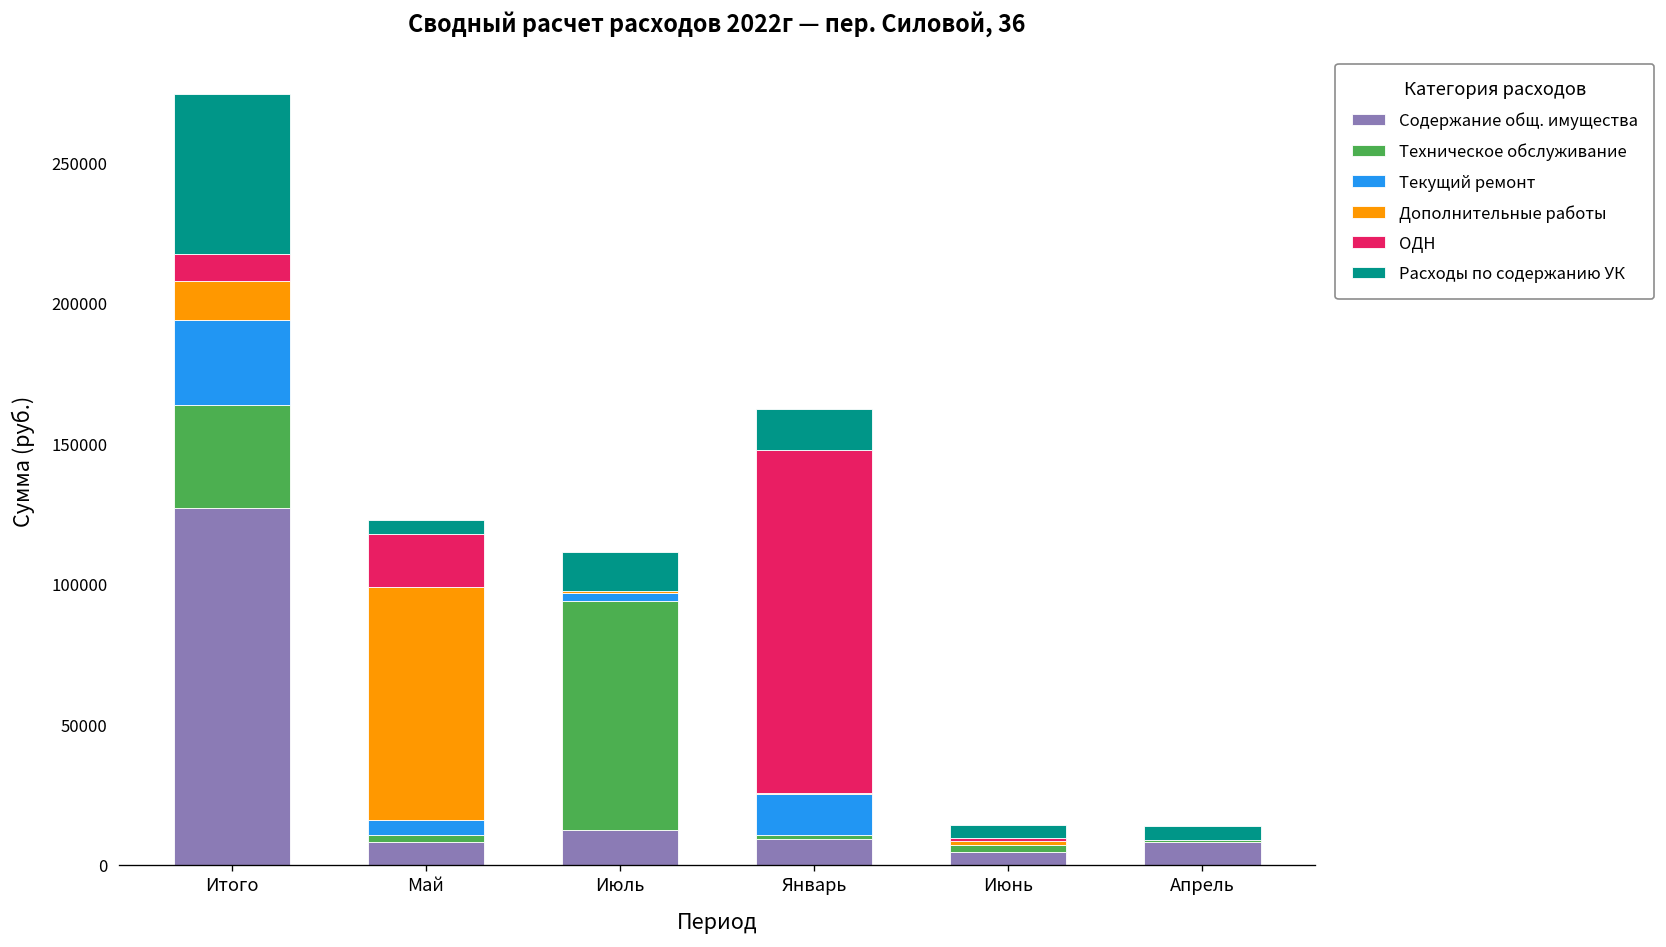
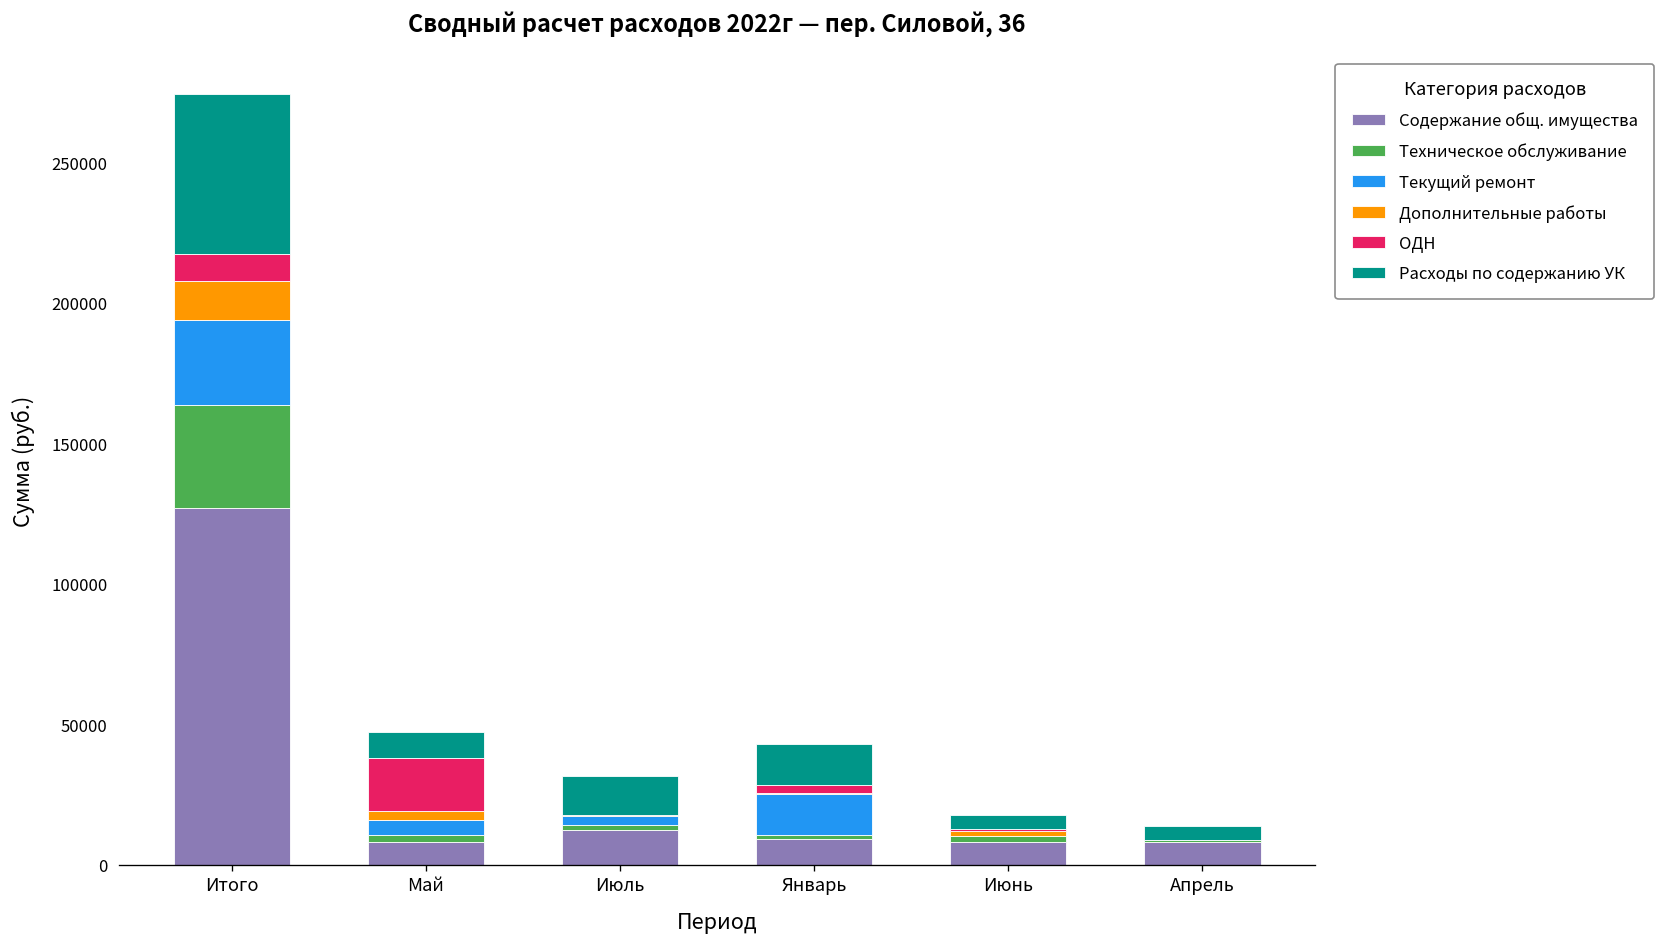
  {
    "Содержание общ. имущества": {
      "Итого": 127000,
      "Май": 8000,
      "Июль": 12000,
      "Январь": 9000,
-     "Июнь": 5000,
+     "Июнь": 8000,
      "Апрель": 8000
    },
    "Техническое обслуживание": {
      "Итого": 37000,
      "Май": 2000,
-     "Июль": 82000,
+     "Июль": 2000,
      "Январь": 2000,
      "Июнь": 2000
    },
    "Текущий ремонт": {
      "Итого": 31000,
      "Май": 5000,
      "Июль": 3000,
      "Январь": 15000,
      "Июнь": 0,
      "Апрель": 0
    },
    "Дополнительные работы": {
      "Итого": 14000,
-     "Май": 83000,
+     "Май": 3000,
      "Июнь": 2000,
      "Апрель": 0
    },
    "ОДН": {
      "Итого": 10000,
      "Май": 19000,
      "Июль": 0,
-     "Январь": 122000
+     "Январь": 3000
    },
    "Расходы по содержанию УК": {
      "Итого": 57000,
-     "Май": 5000,
+     "Май": 9000,
      "Июль": 14000,
      "Январь": 15000,
      "Июнь": 5000,
      "Апрель": 5000
    }
  }
